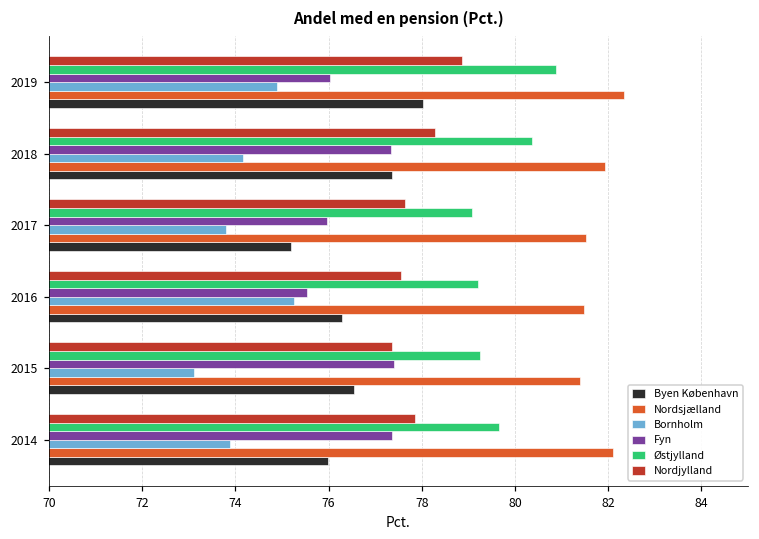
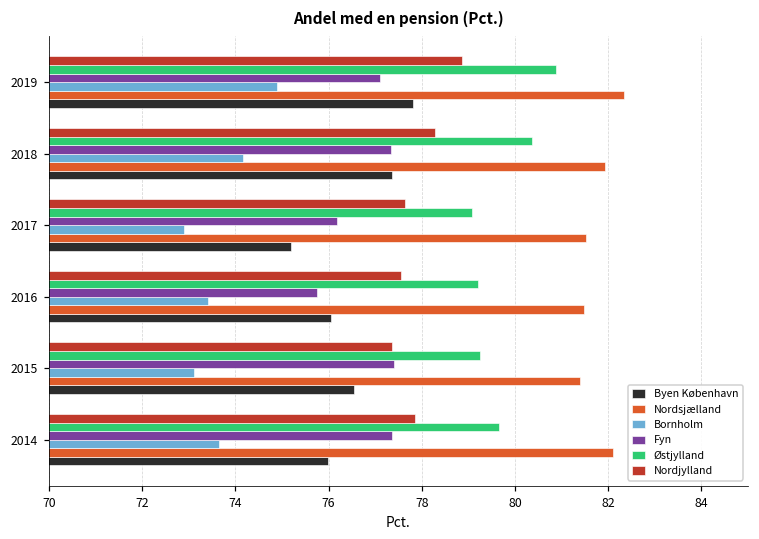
  {
    "Byen København": {
-     "2019": 78.0,
+     "2019": 77.8,
      "2018": 77.4,
      "2017": 75.2,
-     "2016": 76.3,
+     "2016": 76.1,
      "2015": 76.5,
      "2014": 76.0
    },
    "Bornholm": {
      "2019": 74.9,
      "2018": 74.2,
-     "2017": 73.8,
-     "2016": 75.3,
+     "2017": 72.9,
+     "2016": 73.4,
      "2015": 73.1,
-     "2014": 73.9
+     "2014": 73.7
    },
    "Fyn": {
-     "2019": 76.0,
+     "2019": 77.1,
      "2018": 77.4,
-     "2017": 76.0,
-     "2016": 75.5,
+     "2017": 76.2,
+     "2016": 75.8,
      "2015": 77.4,
      "2014": 77.4
    },
    "Østjylland": {
      "2019": 80.9,
      "2018": 80.4,
      "2017": 79.1,
      "2016": 79.2,
      "2015": 79.3,
      "2014": 79.7
    }
  }
